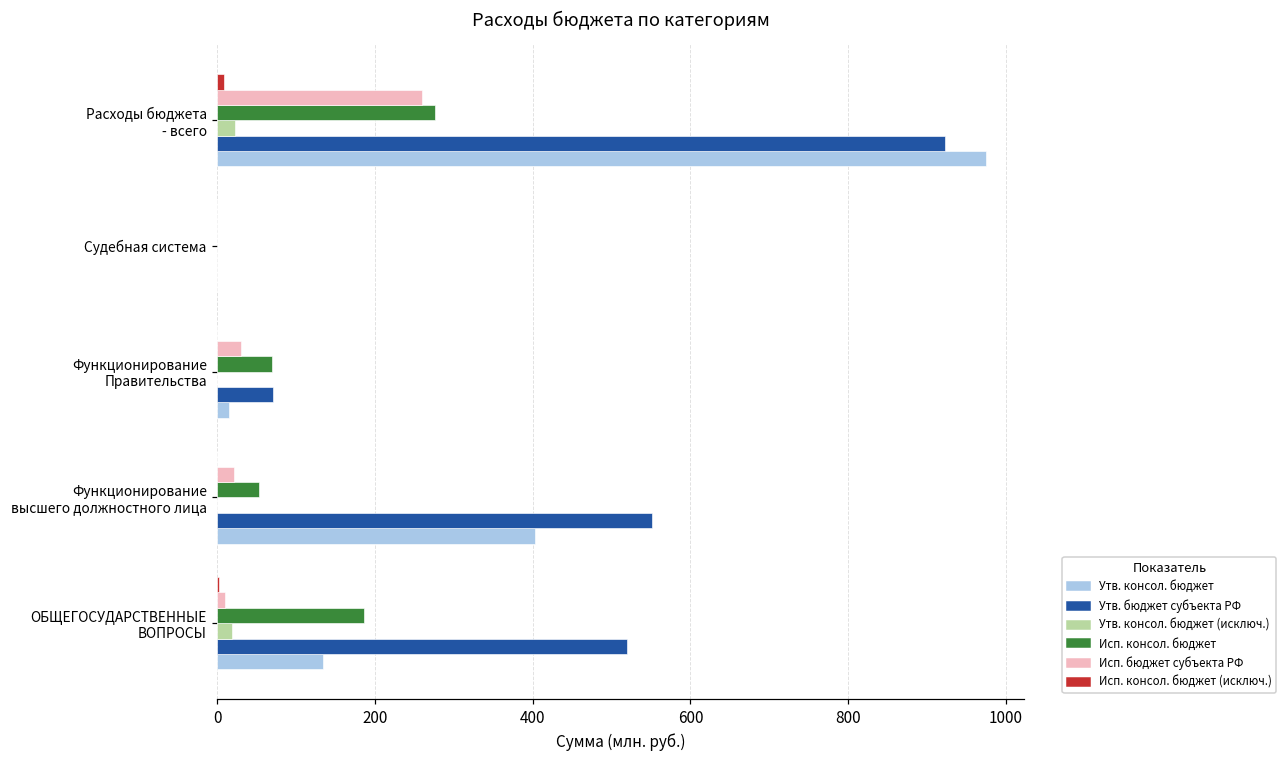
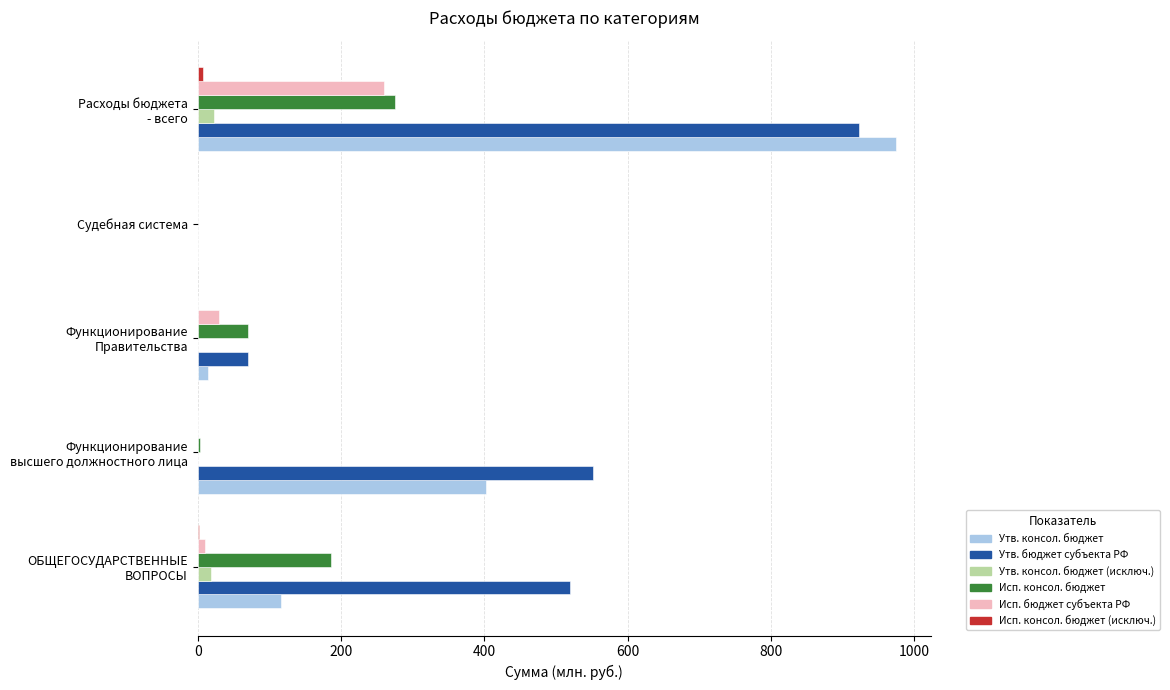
  {
    "Утв. консол. бюджет": {
      "Расходы бюджета - всего": 970,
      "Функционирование Правительства": 10,
      "Функционирование высшего должностного лица": 400,
-     "ОБЩЕГОСУДАРСТВЕННЫЕ ВОПРОСЫ": 130
+     "ОБЩЕГОСУДАРСТВЕННЫЕ ВОПРОСЫ": 120
    },
    "Утв. бюджет субъекта РФ": {
      "Расходы бюджета - всего": 920,
      "Функционирование Правительства": 70,
      "Функционирование высшего должностного лица": 550,
      "ОБЩЕГОСУДАРСТВЕННЫЕ ВОПРОСЫ": 520
    },
    "Утв. консол. бюджет (исключ.)": {
      "Расходы бюджета - всего": 20,
      "Судебная система": 0,
      "Функционирование высшего должностного лица": 0,
      "ОБЩЕГОСУДАРСТВЕННЫЕ ВОПРОСЫ": 20
    },
    "Исп. консол. бюджет": {
      "Расходы бюджета - всего": 280,
      "Функционирование Правительства": 70,
-     "Функционирование высшего должностного лица": 50,
+     "Функционирование высшего должностного лица": 0,
      "ОБЩЕГОСУДАРСТВЕННЫЕ ВОПРОСЫ": 190
    },
    "Исп. бюджет субъекта РФ": {
      "Расходы бюджета - всего": 260,
      "Функционирование Правительства": 30,
-     "Функционирование высшего должностного лица": 20,
+     "Функционирование высшего должностного лица": 0,
      "ОБЩЕГОСУДАРСТВЕННЫЕ ВОПРОСЫ": 10
    },
    "Исп. консол. бюджет (исключ.)": {
      "Расходы бюджета - всего": 10,
      "Судебная система": 0,
      "Функционирование Правительства": 0,
      "Функционирование высшего должностного лица": 0
    }
  }
